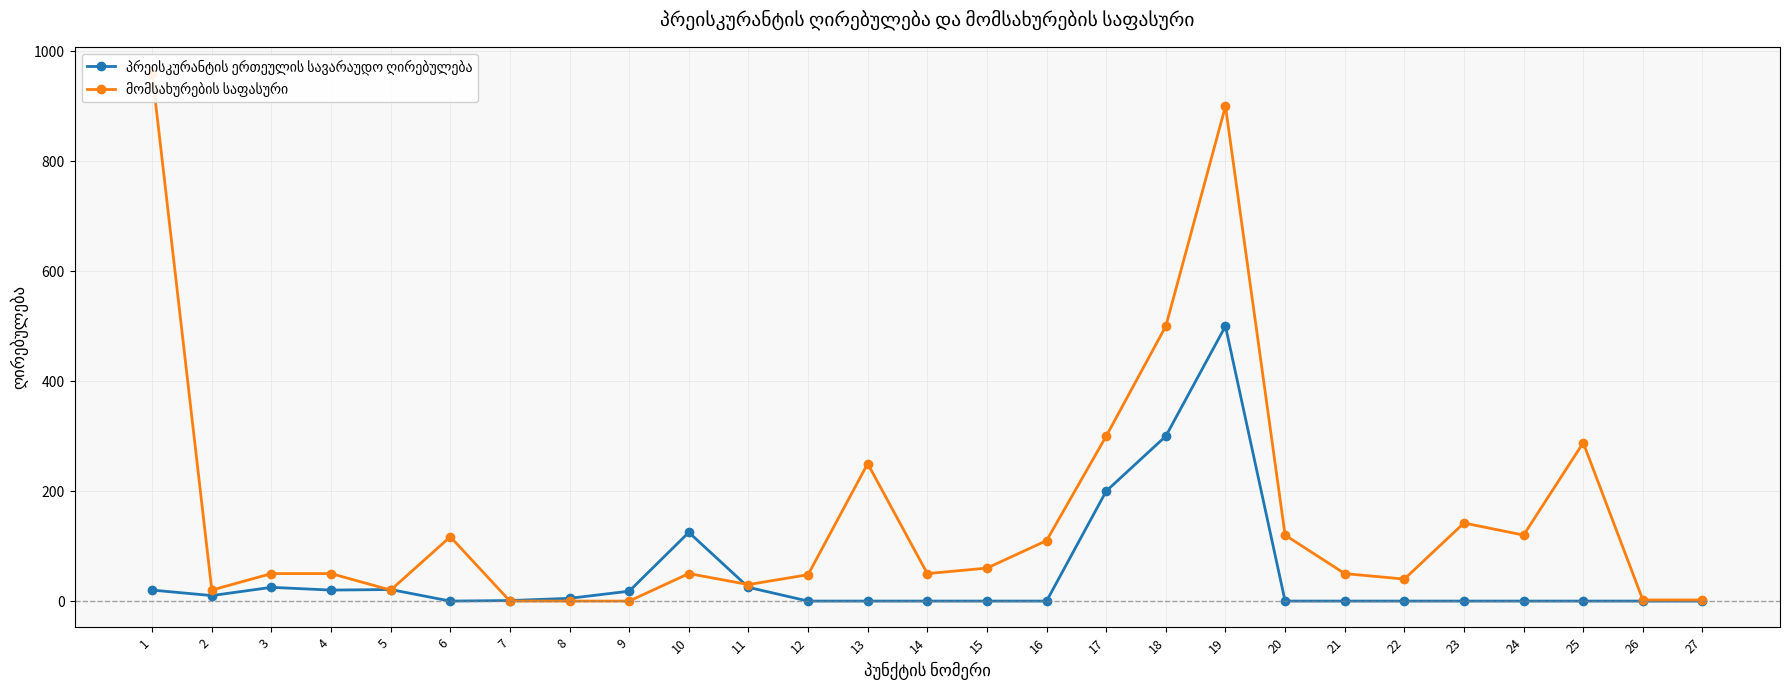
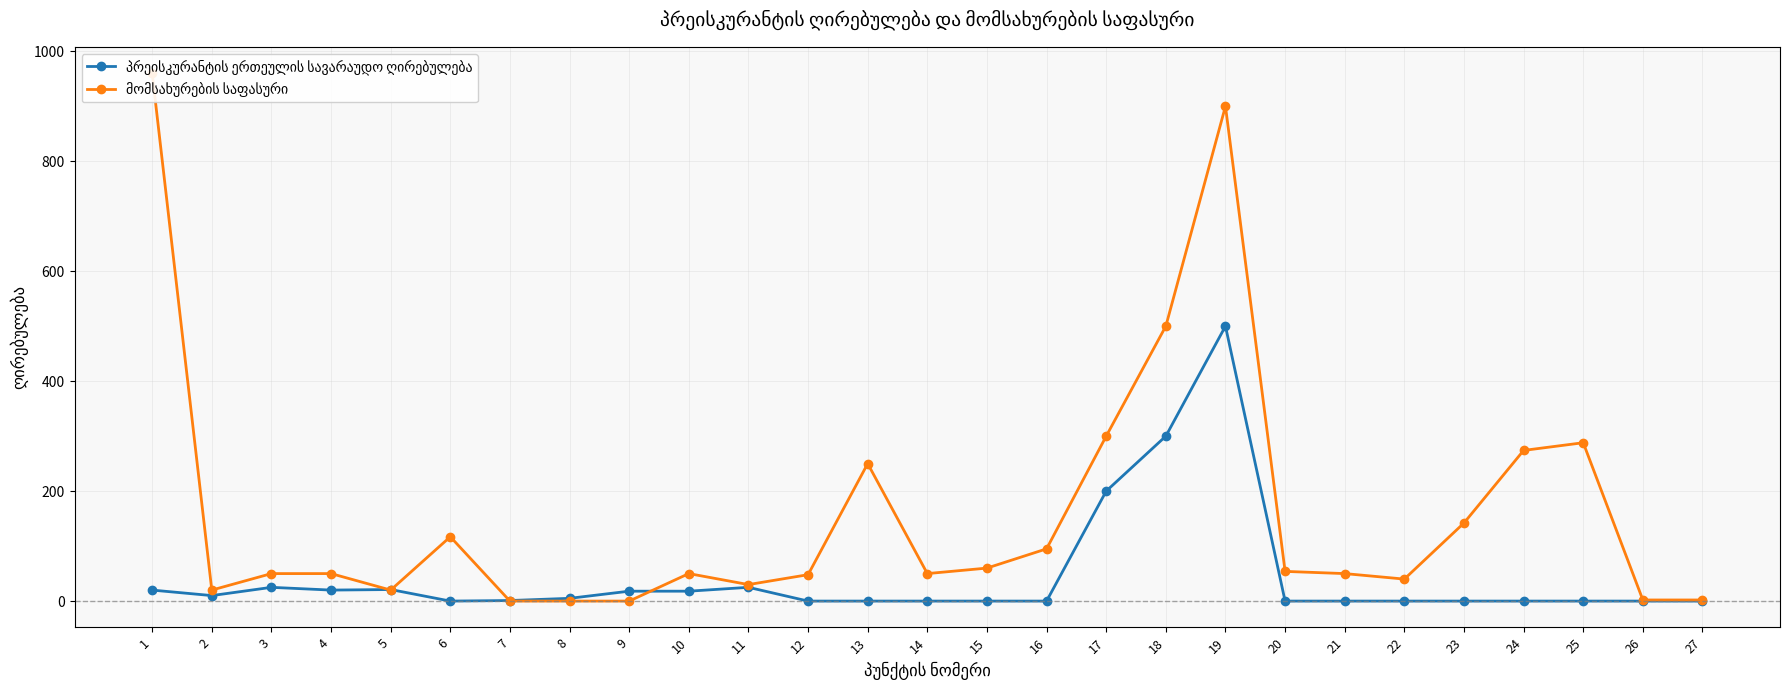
  {
    "პრეისკურანტის ერთეულის სავარაუდო ღირებულება": {
      "1": 20,
      "2": 10,
      "3": 30,
      "4": 20,
      "6": 0,
      "8": 10,
      "9": 20,
-     "10": 130,
+     "10": 20,
      "11": 30,
      "12": 0,
      "13": 0,
      "14": 0,
      "15": 0,
      "16": 0,
      "17": 200,
      "18": 300,
      "19": 500,
      "20": 0,
      "21": 0,
      "22": 0,
      "23": 0,
      "24": 0,
      "25": 0
    },
    "მომსახურების საფასური": {
      "2": 20,
      "3": 50,
      "4": 50,
      "6": 120,
      "8": 0,
      "9": 0,
      "10": 50,
      "11": 30,
      "12": 50,
      "13": 250,
      "14": 50,
      "15": 60,
-     "16": 110,
+     "16": 100,
      "17": 300,
      "18": 500,
      "19": 900,
-     "20": 120,
+     "20": 50,
      "21": 50,
      "22": 40,
      "23": 140,
-     "24": 120,
+     "24": 270,
      "25": 290
    }
  }
